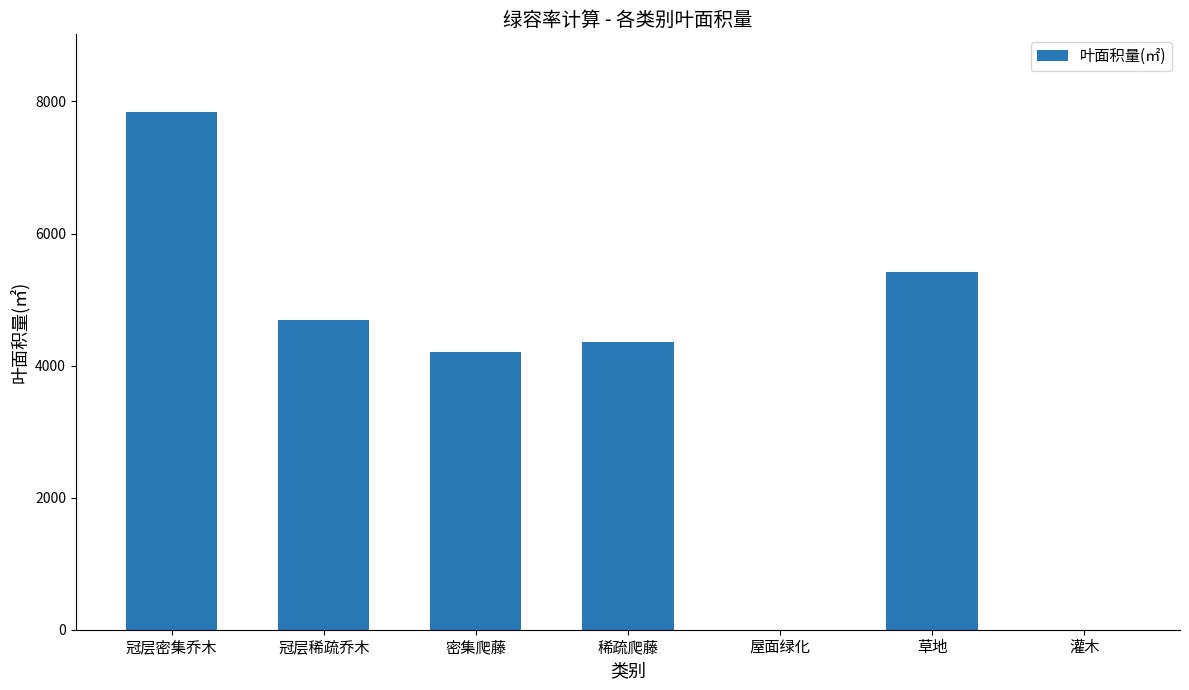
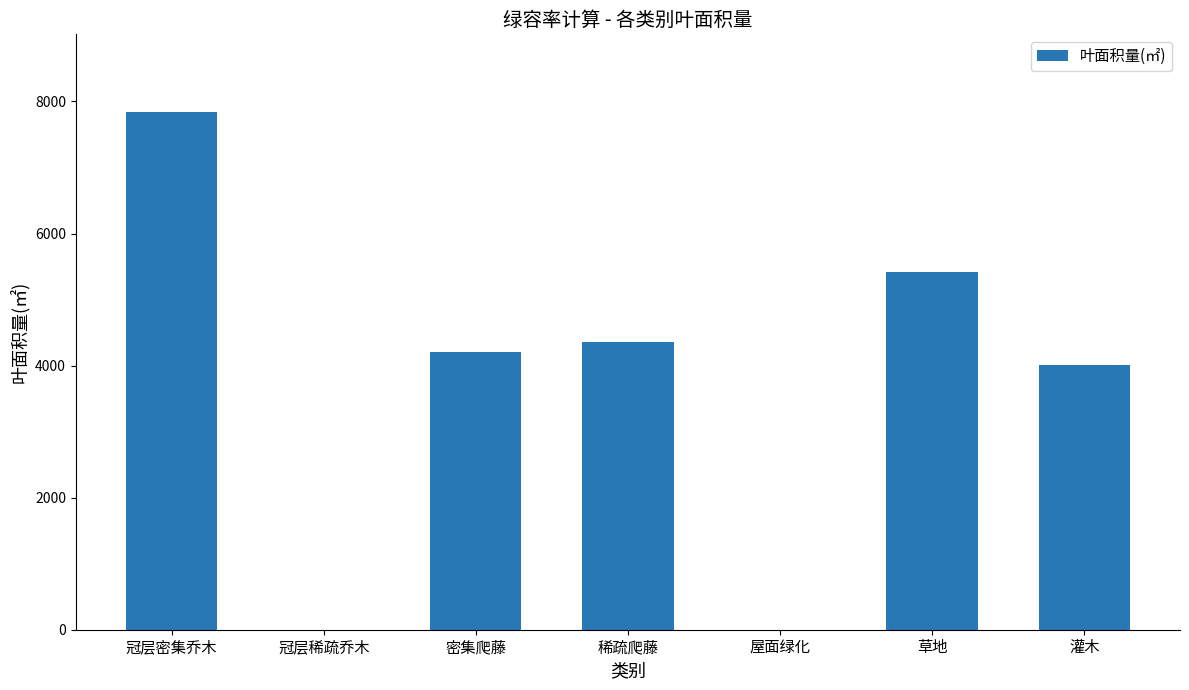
  {
    "冠层密集乔木": 7800,
-   "冠层稀疏乔木": 4700,
+   "冠层稀疏乔木": 0,
    "密集爬藤": 4200,
    "稀疏爬藤": 4400,
    "屋面绿化": 0,
    "草地": 5400,
-   "灌木": 0
+   "灌木": 4000
  }
